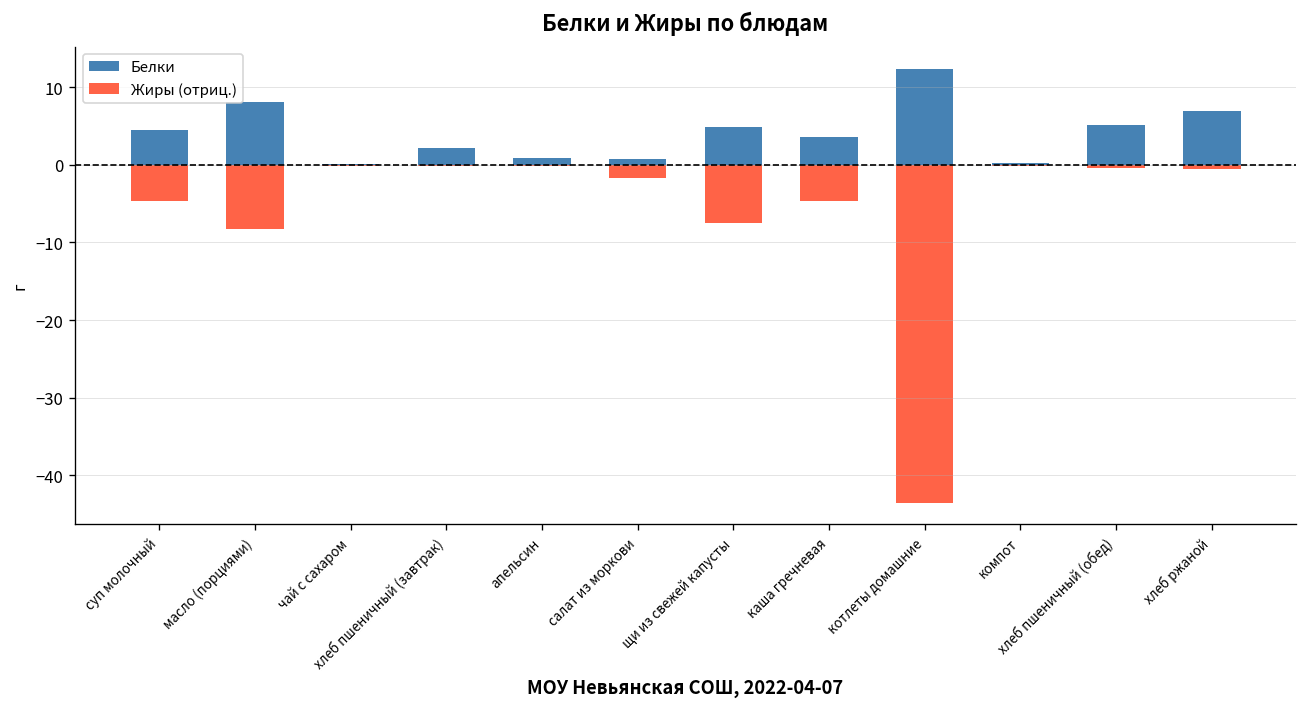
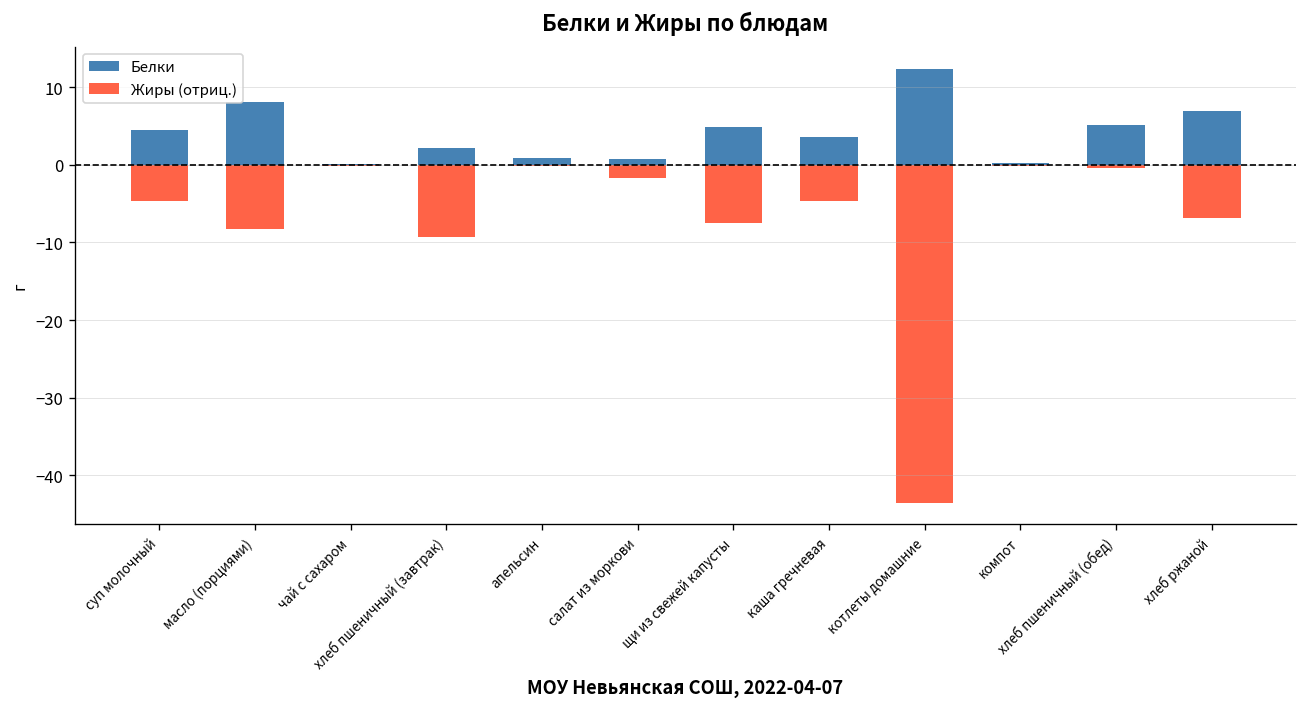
  {
    "Белки": {
      "суп молочный": 5,
      "масло (порциями)": 8,
      "хлеб пшеничный (завтрак)": 2,
      "апельсин": 1,
      "салат из моркови": 1,
      "щи из свежей капусты": 5,
      "каша гречневая": 4,
      "котлеты домашние": 12,
      "хлеб пшеничный (обед)": 5,
      "хлеб ржаной": 7
    },
    "Жиры (отриц.)": {
      "суп молочный": -5,
      "масло (порциями)": -8,
-     "хлеб пшеничный (завтрак)": 0,
+     "хлеб пшеничный (завтрак)": -9,
      "салат из моркови": -2,
      "щи из свежей капусты": -8,
      "каша гречневая": -5,
      "котлеты домашние": -44,
      "хлеб пшеничный (обед)": 0,
-     "хлеб ржаной": -1
+     "хлеб ржаной": -7
    }
  }
